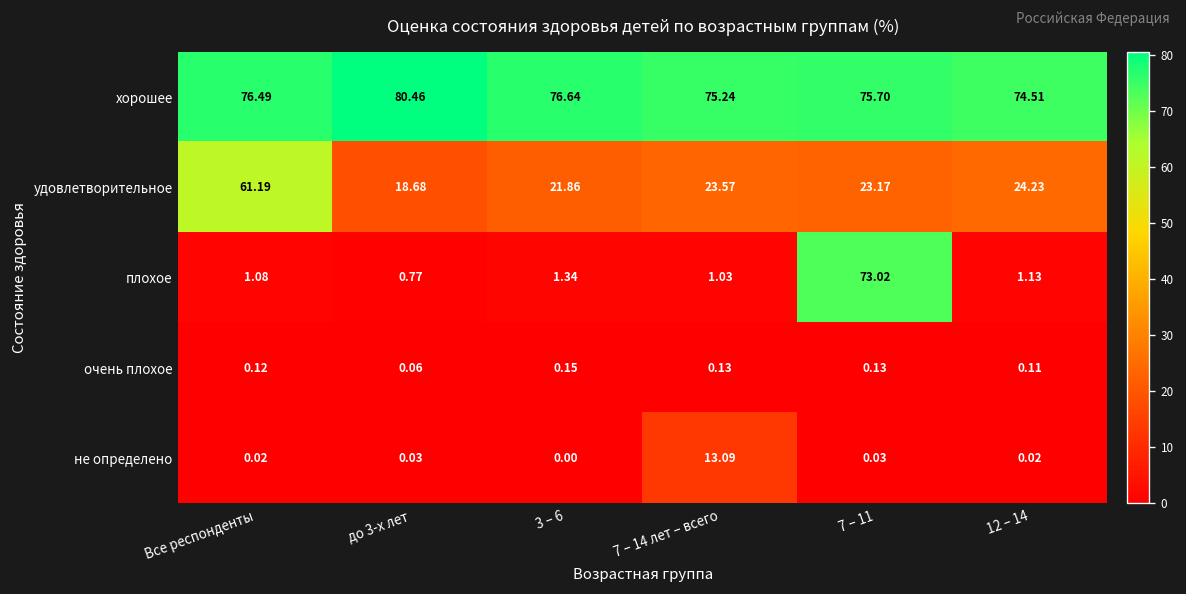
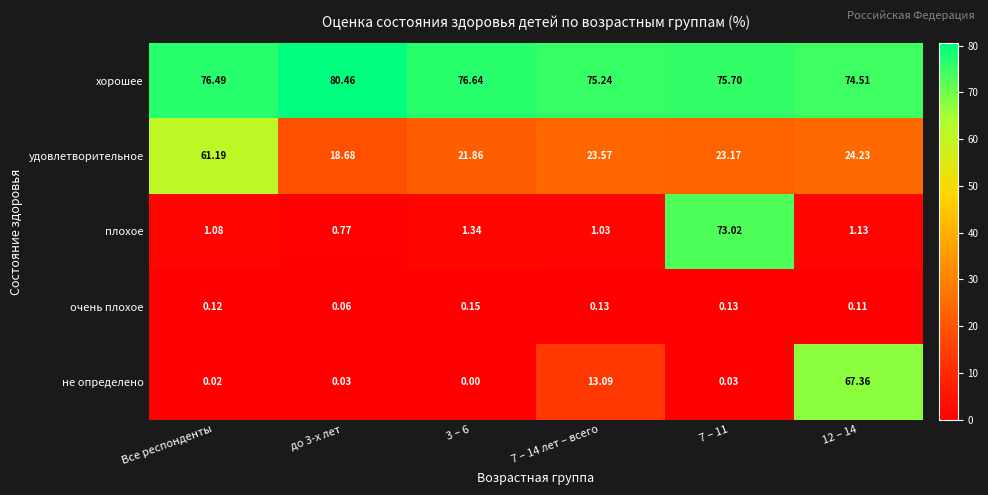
  {
    "хорошее": {
      "Все респонденты": 76.49,
      "до 3-х лет": 80.46,
      "3 – 6": 76.64,
      "7 – 14 лет – всего": 75.24,
      "7 – 11": 75.70,
      "12 – 14": 74.51
    },
    "удовлетворительное": {
      "Все респонденты": 61.19,
      "до 3-х лет": 18.68,
      "3 – 6": 21.86,
      "7 – 14 лет – всего": 23.57,
      "7 – 11": 23.17,
      "12 – 14": 24.23
    },
    "плохое": {
      "Все респонденты": 1.08,
      "до 3-х лет": 0.77,
      "3 – 6": 1.34,
      "7 – 14 лет – всего": 1.03,
      "7 – 11": 73.02,
      "12 – 14": 1.13
    },
    "очень плохое": {
      "Все респонденты": 0.12,
      "до 3-х лет": 0.06,
      "3 – 6": 0.15,
      "7 – 14 лет – всего": 0.13,
      "7 – 11": 0.13,
      "12 – 14": 0.11
    },
    "не определено": {
      "Все респонденты": 0.02,
      "до 3-х лет": 0.03,
      "3 – 6": 0.00,
      "7 – 14 лет – всего": 13.09,
      "7 – 11": 0.03,
-     "12 – 14": 0.02
+     "12 – 14": 67.36
    }
  }
